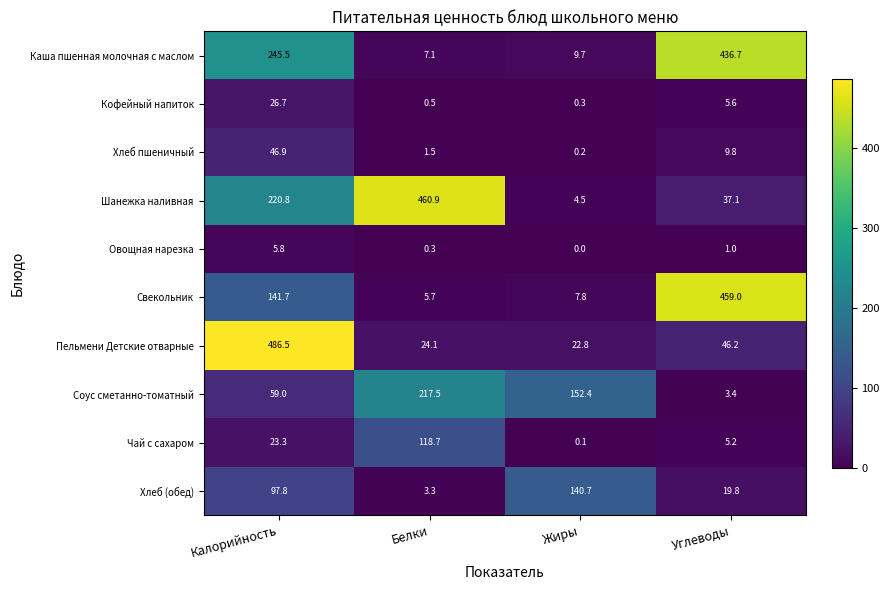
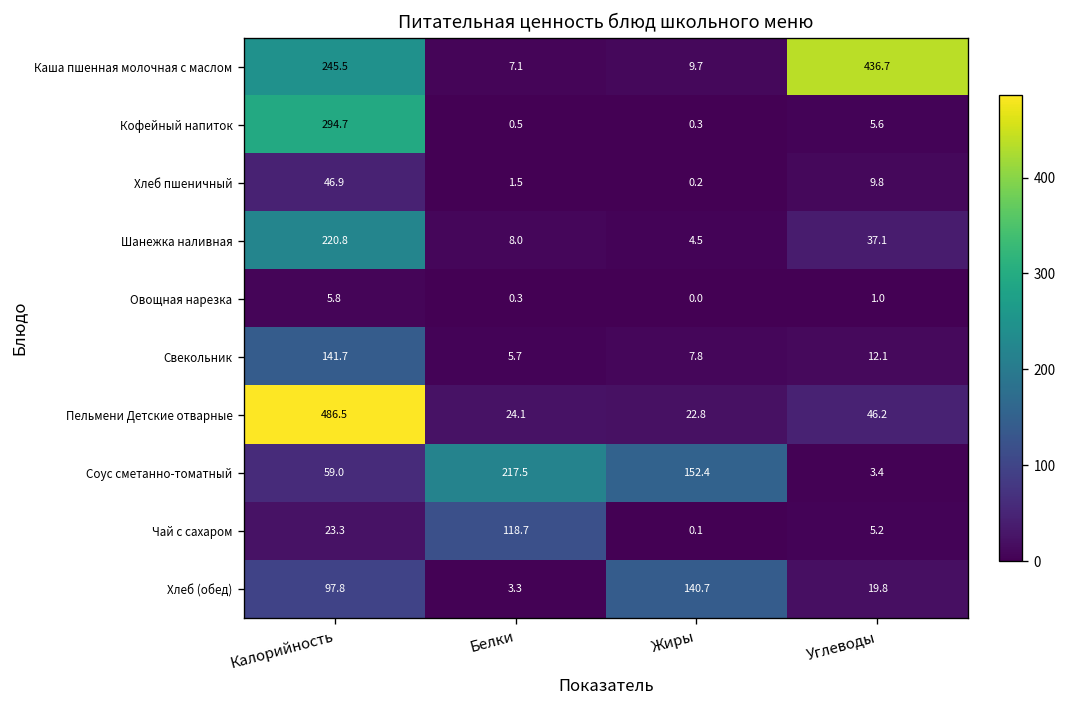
  {
    "Каша пшенная молочная с маслом": {
      "Калорийность": 245.5,
      "Белки": 7.1,
      "Жиры": 9.7,
      "Углеводы": 436.7
    },
    "Кофейный напиток": {
-     "Калорийность": 26.7,
+     "Калорийность": 294.7,
      "Белки": 0.5,
      "Жиры": 0.3,
      "Углеводы": 5.6
    },
    "Хлеб пшеничный": {
      "Калорийность": 46.9,
      "Белки": 1.5,
      "Жиры": 0.2,
      "Углеводы": 9.8
    },
    "Шанежка наливная": {
      "Калорийность": 220.8,
-     "Белки": 460.9,
+     "Белки": 8.0,
      "Жиры": 4.5,
      "Углеводы": 37.1
    },
    "Овощная нарезка": {
      "Калорийность": 5.8,
      "Белки": 0.3,
      "Жиры": 0.0,
      "Углеводы": 1.0
    },
    "Свекольник": {
      "Калорийность": 141.7,
      "Белки": 5.7,
      "Жиры": 7.8,
-     "Углеводы": 459.0
+     "Углеводы": 12.1
    },
    "Пельмени Детские отварные": {
      "Калорийность": 486.5,
      "Белки": 24.1,
      "Жиры": 22.8,
      "Углеводы": 46.2
    },
    "Соус сметанно-томатный": {
      "Калорийность": 59.0,
      "Белки": 217.5,
      "Жиры": 152.4,
      "Углеводы": 3.4
    },
    "Чай с сахаром": {
      "Калорийность": 23.3,
      "Белки": 118.7,
      "Жиры": 0.1,
      "Углеводы": 5.2
    },
    "Хлеб (обед)": {
      "Калорийность": 97.8,
      "Белки": 3.3,
      "Жиры": 140.7,
      "Углеводы": 19.8
    }
  }
